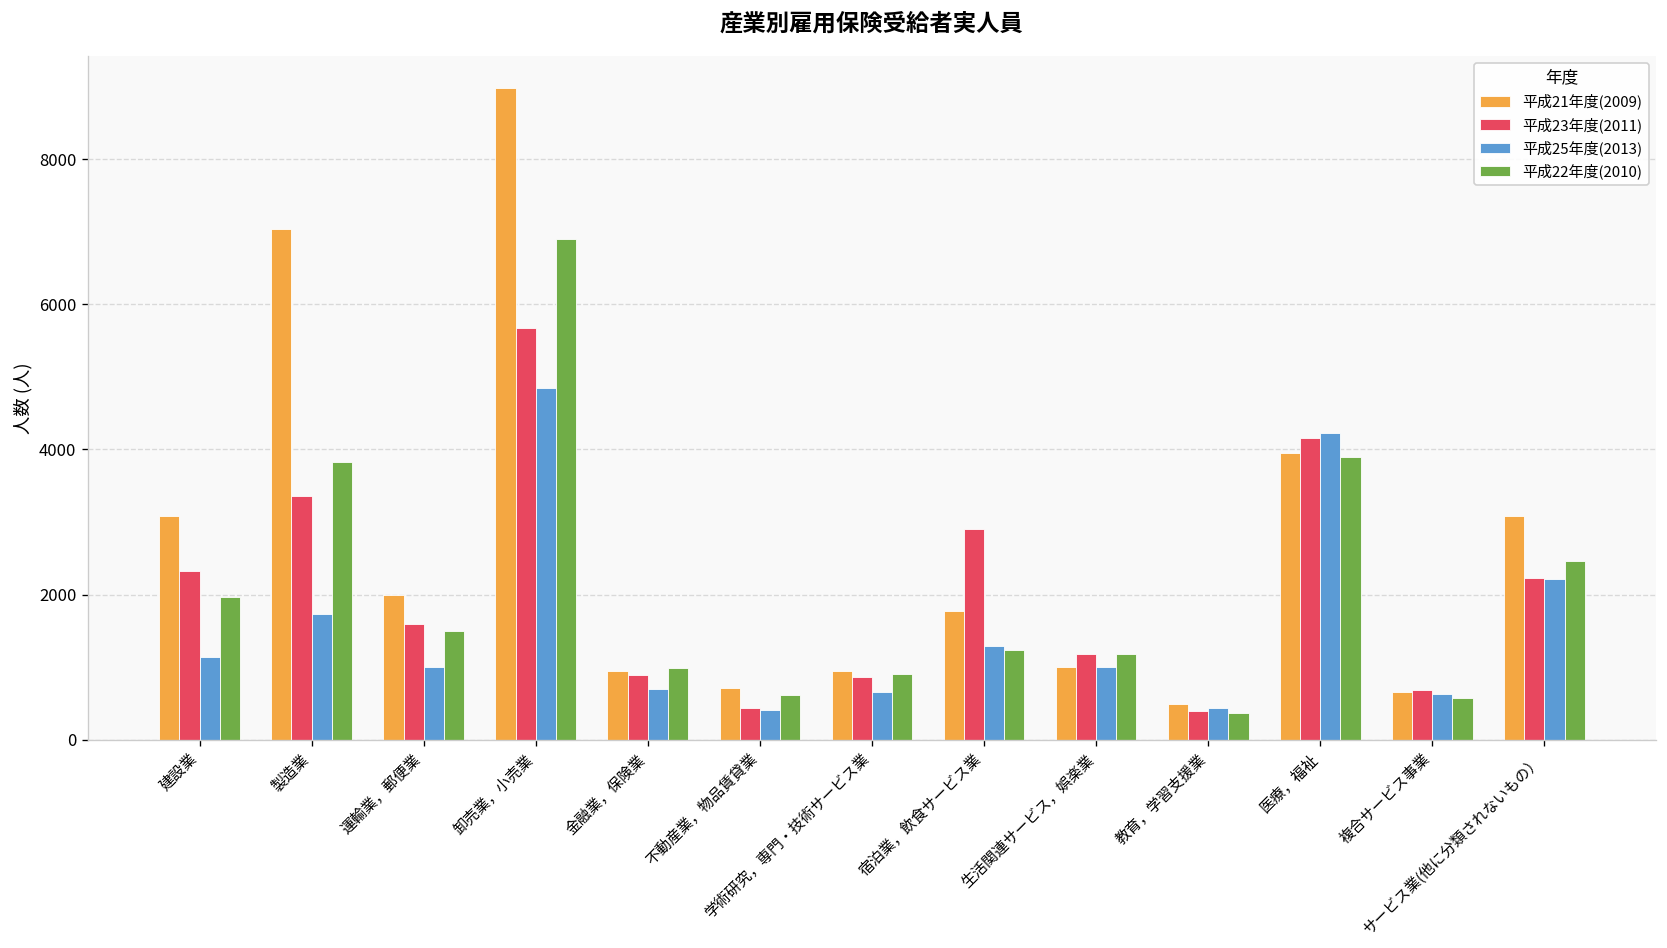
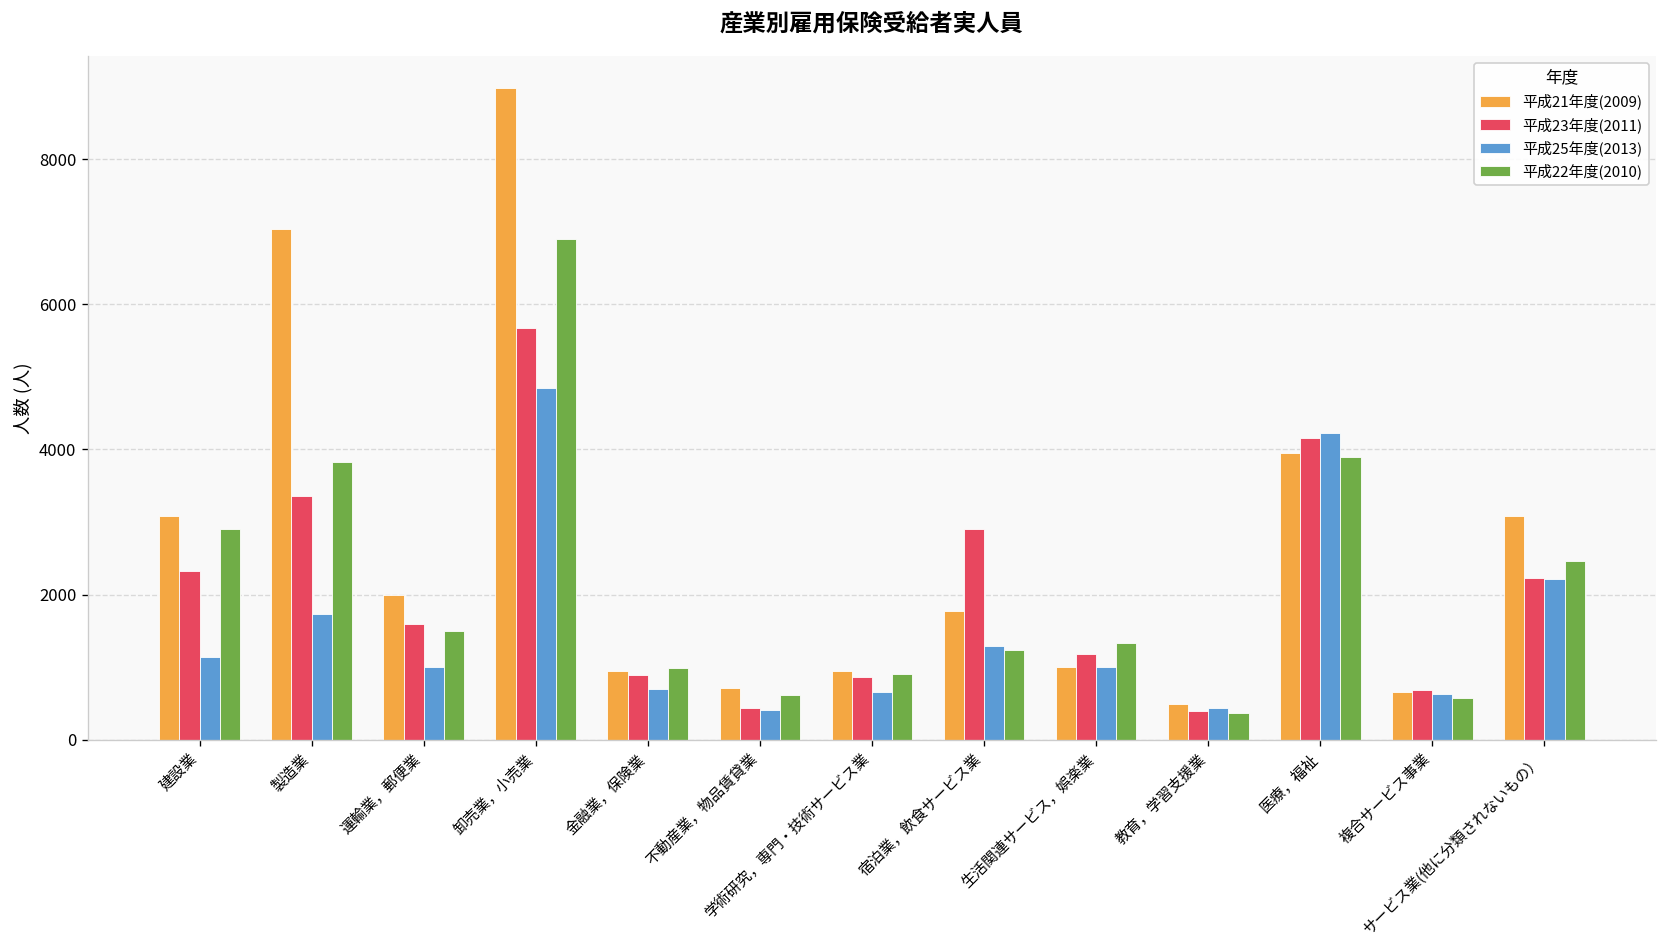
  {
    "平成21年度(2009)": {
      "建設業": 3100,
      "製造業": 7000,
      "運輸業，郵便業": 2000,
      "卸売業，小売業": 9000,
      "金融業，保険業": 900,
      "不動産業，物品賃貸業": 700,
      "学術研究，専門・技術サービス業": 1000,
      "宿泊業，飲食サービス業": 1800,
      "生活関連サービス，娯楽業": 1000,
      "教育，学習支援業": 500,
      "医療，福祉": 4000,
      "複合サービス事業": 700,
      "サービス業(他に分類されないもの）": 3100
    },
    "平成23年度(2011)": {
      "建設業": 2300,
      "製造業": 3400,
      "運輸業，郵便業": 1600,
      "卸売業，小売業": 5700,
      "金融業，保険業": 900,
      "不動産業，物品賃貸業": 400,
      "学術研究，専門・技術サービス業": 900,
      "宿泊業，飲食サービス業": 2900,
      "生活関連サービス，娯楽業": 1200,
      "教育，学習支援業": 400,
      "医療，福祉": 4200,
      "複合サービス事業": 700,
      "サービス業(他に分類されないもの）": 2200
    },
    "平成25年度(2013)": {
      "建設業": 1100,
      "製造業": 1700,
      "運輸業，郵便業": 1000,
      "卸売業，小売業": 4800,
      "金融業，保険業": 700,
      "不動産業，物品賃貸業": 400,
      "学術研究，専門・技術サービス業": 700,
      "宿泊業，飲食サービス業": 1300,
      "生活関連サービス，娯楽業": 1000,
      "教育，学習支援業": 400,
      "医療，福祉": 4200,
      "複合サービス事業": 600,
      "サービス業(他に分類されないもの）": 2200
    },
    "平成22年度(2010)": {
-     "建設業": 2000,
+     "建設業": 2900,
      "製造業": 3800,
      "運輸業，郵便業": 1500,
      "卸売業，小売業": 6900,
      "金融業，保険業": 1000,
      "不動産業，物品賃貸業": 600,
      "学術研究，専門・技術サービス業": 900,
      "宿泊業，飲食サービス業": 1200,
-     "生活関連サービス，娯楽業": 1200,
+     "生活関連サービス，娯楽業": 1300,
      "教育，学習支援業": 400,
      "医療，福祉": 3900,
      "複合サービス事業": 600,
      "サービス業(他に分類されないもの）": 2500
    }
  }
